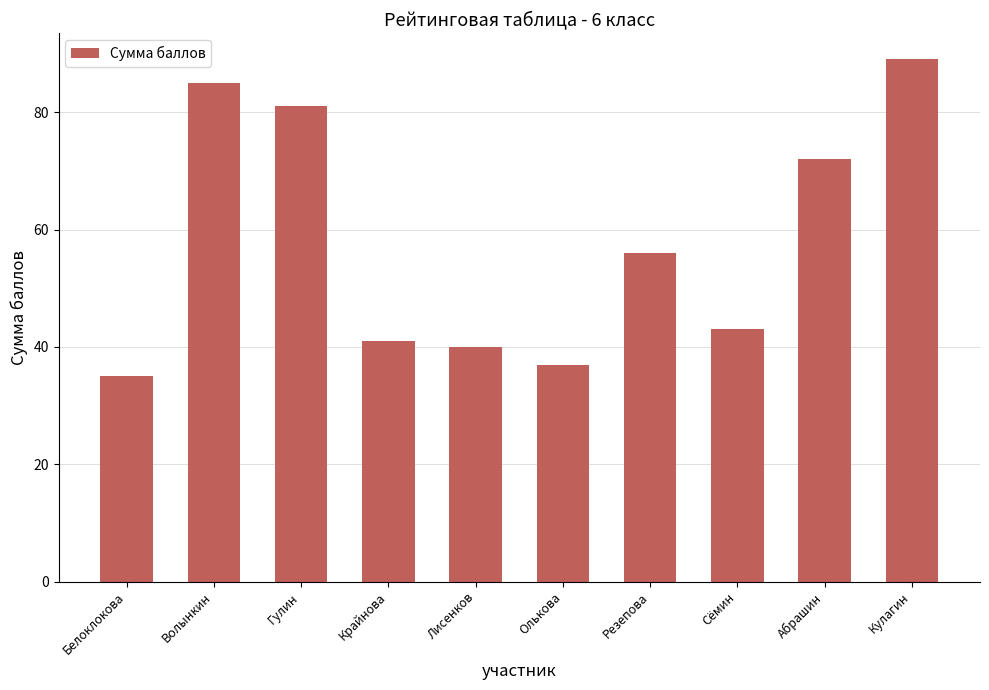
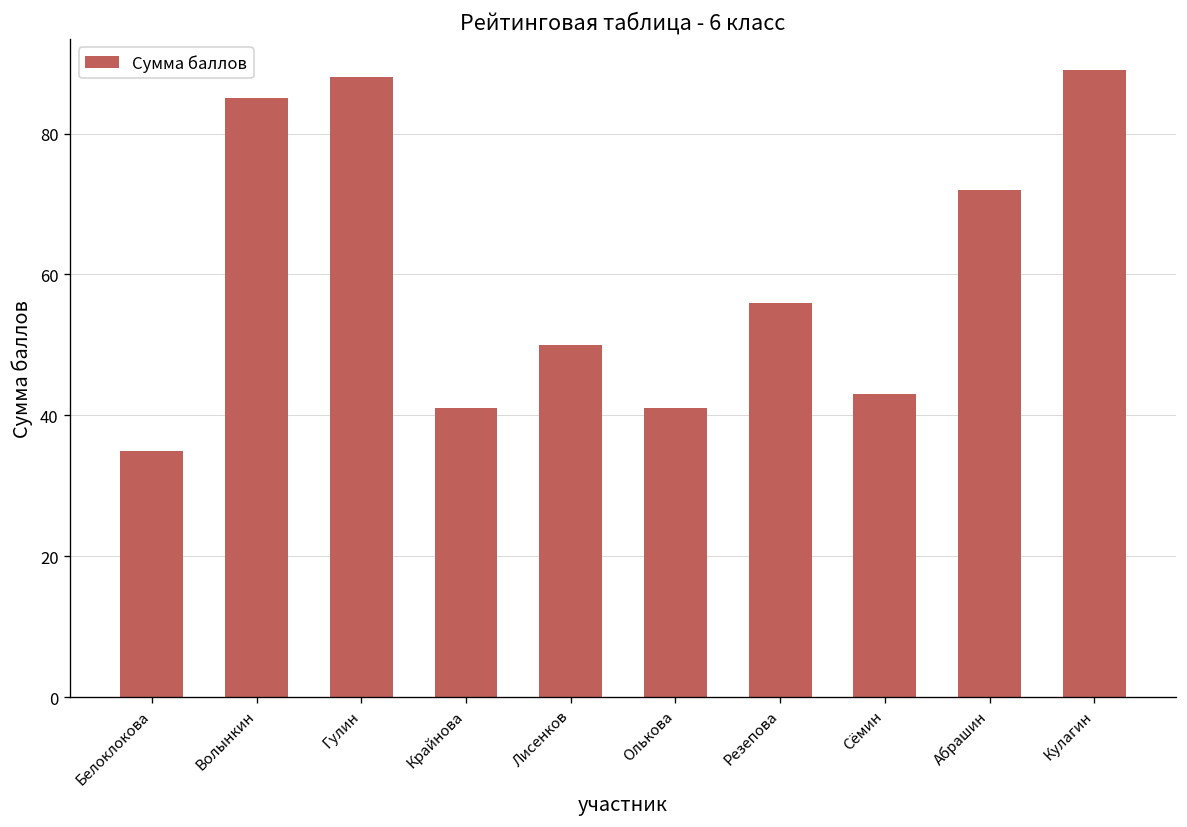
  {
    "Белоклокова": 35,
    "Волынкин": 85,
-   "Гулин": 81,
+   "Гулин": 88,
    "Крайнова": 41,
-   "Лисенков": 40,
-   "Олькова": 37,
+   "Лисенков": 50,
+   "Олькова": 41,
    "Резепова": 56,
    "Сёмин": 43,
    "Абрашин": 72,
    "Кулагин": 89
  }
